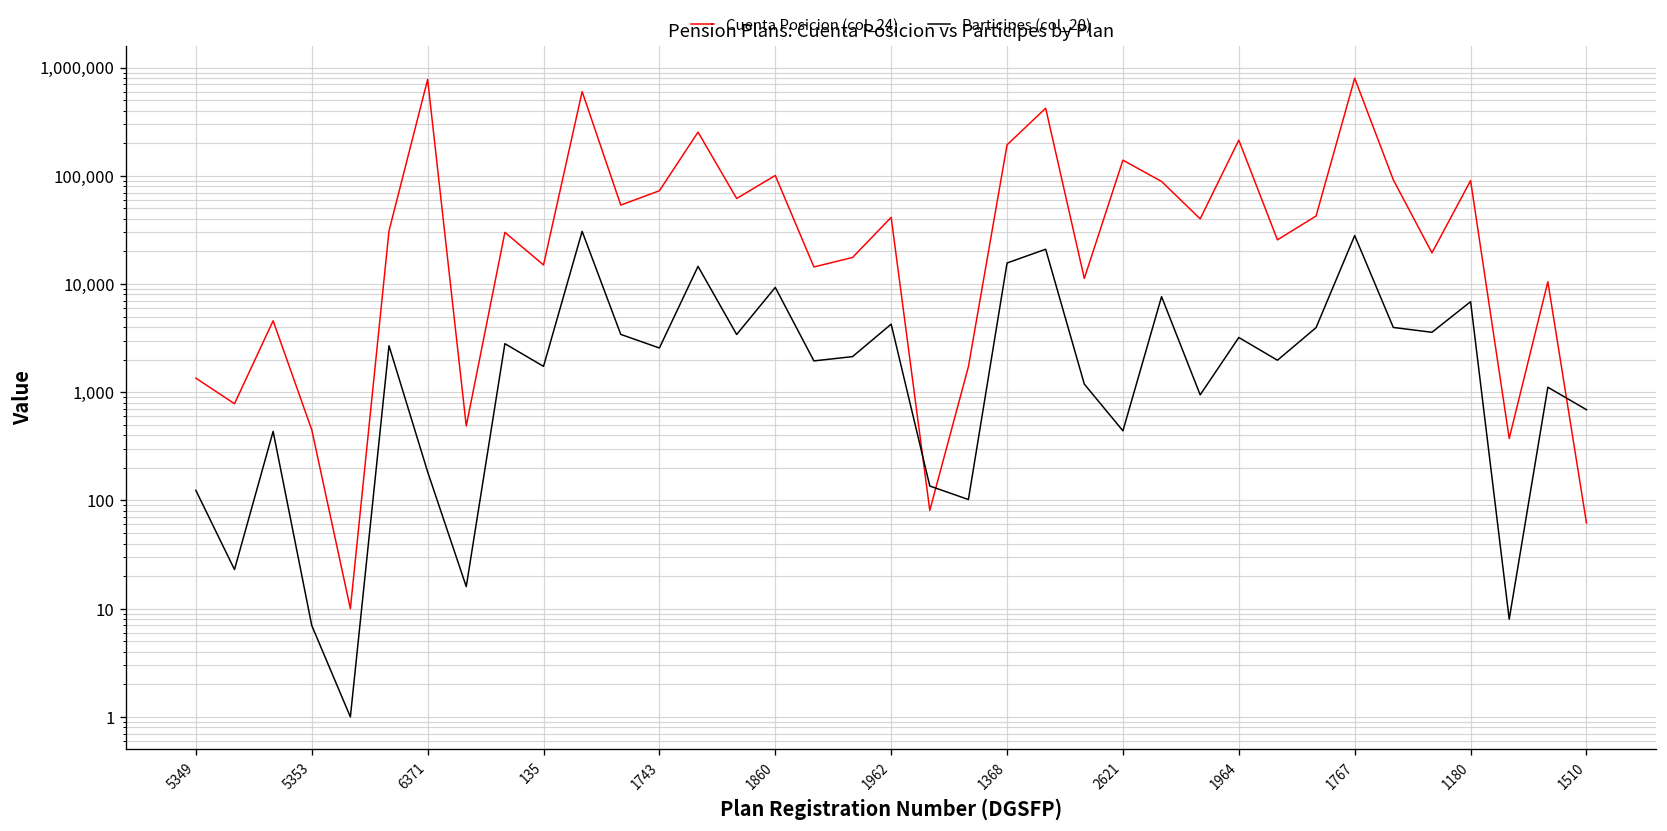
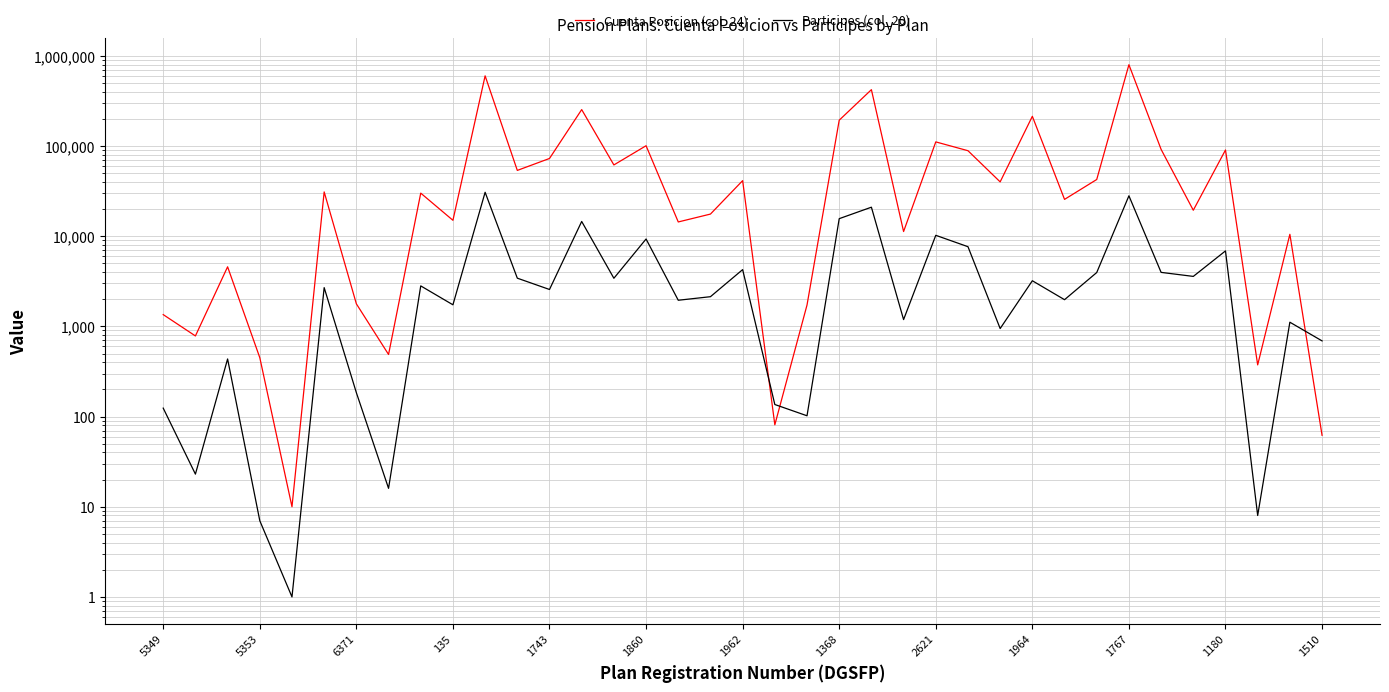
  {
    "Cuenta Posicion (col_24)": {
      "5349": "1,400",
      "5353": "500",
-     "6371": "800,000",
+     "6371": "1,800",
      "135": "15,000",
      "1743": "70,000",
      "1860": "100,000",
      "1962": "40,000",
      "1368": "190,000",
-     "2621": "140,000",
+     "2621": "110,000",
      "1964": "210,000",
      "1767": "800,000",
      "1180": "90,000",
      "1510": "60"
    },
    "Participes (col_20)": {
      "5349": "120",
      "5353": "7",
      "6371": "180",
      "135": "1,700",
      "1743": "2,600",
      "1860": "9,000",
      "1962": "4,000",
      "1368": "16,000",
-     "2621": "400",
+     "2621": "10,000",
      "1964": "3,200",
      "1767": "28,000",
      "1180": "7,000",
      "1510": "700"
    }
  }
